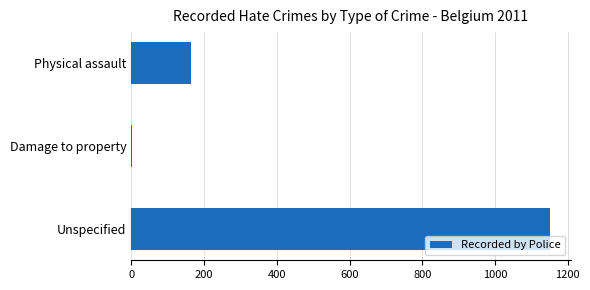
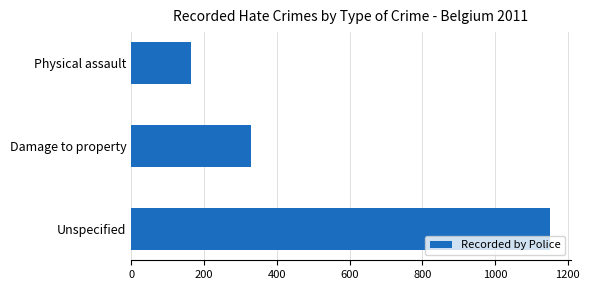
  {
    "Physical assault": 160,
-   "Damage to property": 0,
+   "Damage to property": 330,
    "Unspecified": 1150
  }
